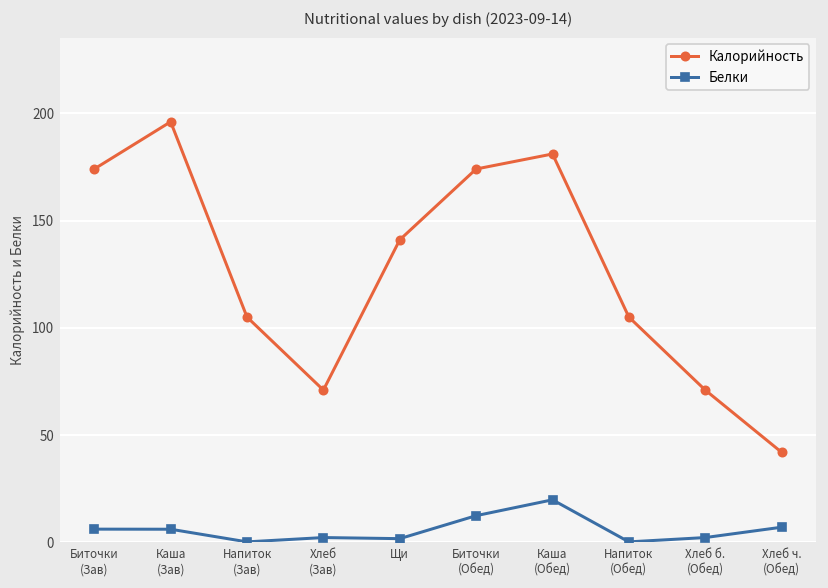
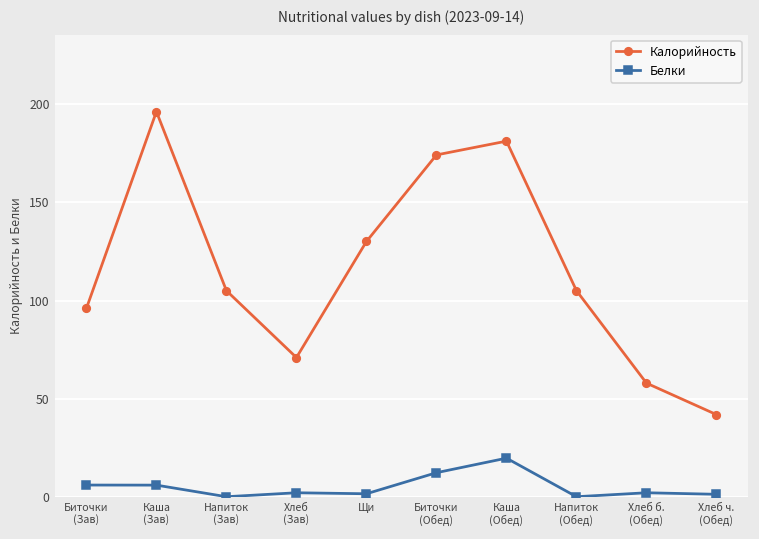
  {
    "Калорийность": {
-     "Биточки (Зав)": 174,
+     "Биточки (Зав)": 96,
      "Каша (Зав)": 196,
      "Напиток (Зав)": 105,
      "Хлеб (Зав)": 71,
-     "Щи": 141,
+     "Щи": 130,
      "Биточки (Обед)": 174,
      "Каша (Обед)": 181,
      "Напиток (Обед)": 105,
-     "Хлеб б. (Обед)": 71,
+     "Хлеб б. (Обед)": 58,
      "Хлеб ч. (Обед)": 42
    },
    "Белки": {
      "Биточки (Зав)": 6,
      "Каша (Зав)": 6,
      "Напиток (Зав)": 0,
      "Хлеб (Зав)": 2,
      "Щи": 2,
      "Биточки (Обед)": 12,
      "Каша (Обед)": 20,
      "Напиток (Обед)": 0,
      "Хлеб б. (Обед)": 2,
-     "Хлеб ч. (Обед)": 7
+     "Хлеб ч. (Обед)": 2
    }
  }
